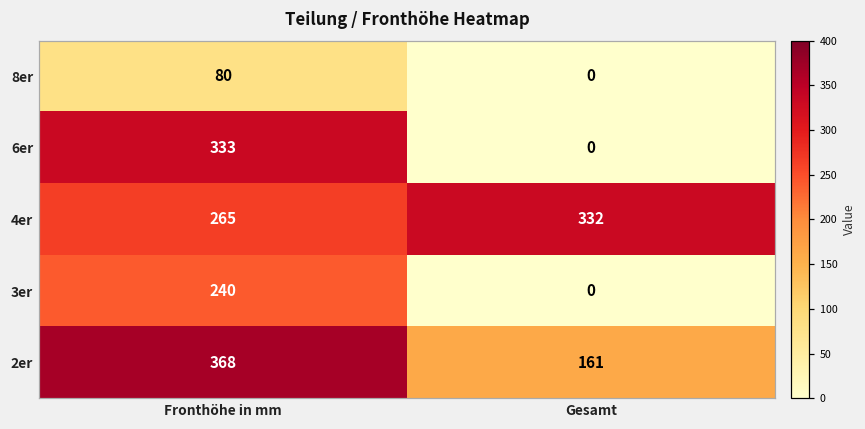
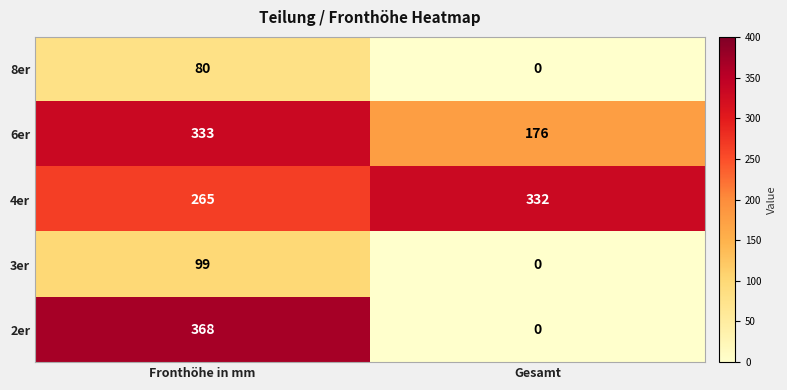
  {
    "8er": {
      "Fronthöhe in mm": 80,
      "Gesamt": 0
    },
    "6er": {
      "Fronthöhe in mm": 333,
-     "Gesamt": 0
+     "Gesamt": 176
    },
    "4er": {
      "Fronthöhe in mm": 265,
      "Gesamt": 332
    },
    "3er": {
-     "Fronthöhe in mm": 240,
+     "Fronthöhe in mm": 99,
      "Gesamt": 0
    },
    "2er": {
      "Fronthöhe in mm": 368,
-     "Gesamt": 161
+     "Gesamt": 0
    }
  }
